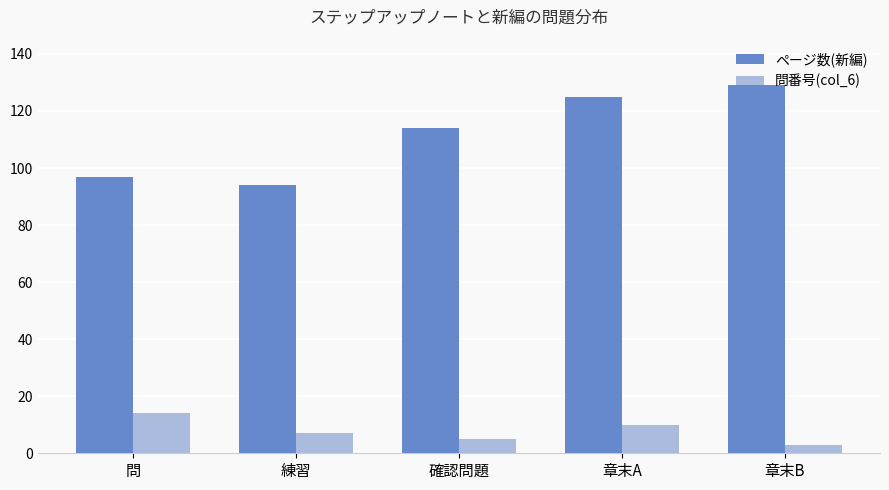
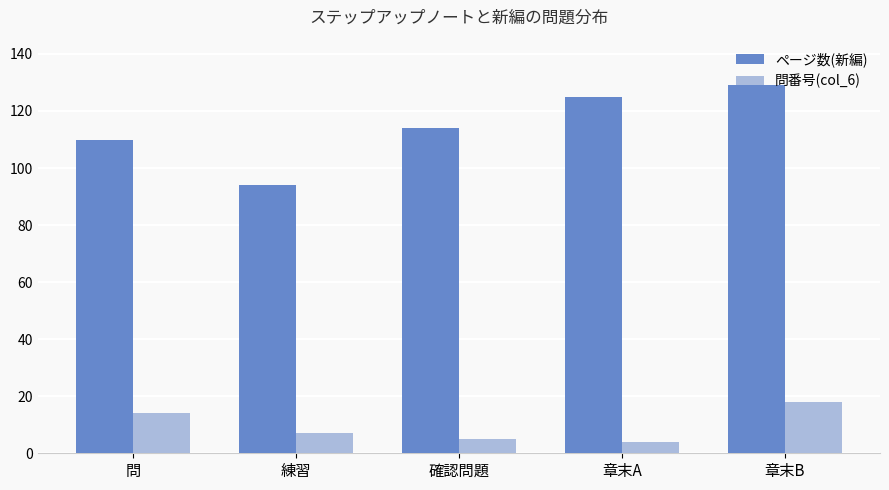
  {
    "ページ数(新編)": {
-     "問": 97,
+     "問": 110,
      "練習": 94,
      "確認問題": 114,
      "章末A": 125,
      "章末B": 129
    },
    "問番号(col_6)": {
      "問": 14,
      "練習": 7,
      "確認問題": 5,
-     "章末A": 10,
-     "章末B": 3
+     "章末A": 4,
+     "章末B": 18
    }
  }
